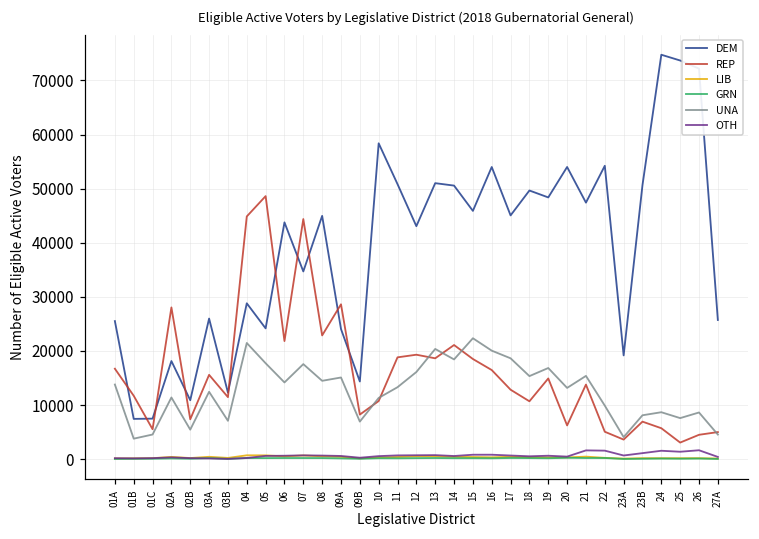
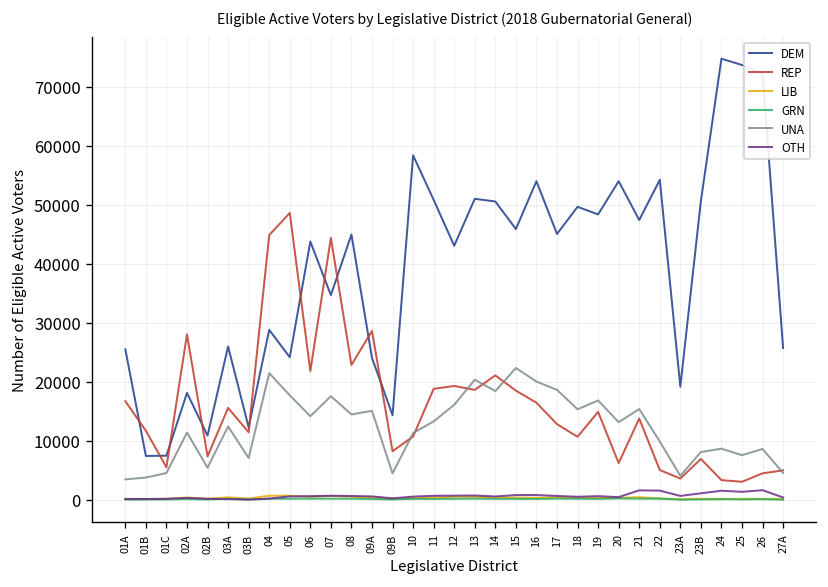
  {
    "DEM": {
      "01A": 26000,
      "01B": 7000,
      "01C": 7000,
      "02A": 18000,
      "02B": 11000,
      "03A": 26000,
      "03B": 12000,
      "04": 29000,
      "05": 24000,
      "06": 44000,
      "07": 35000,
      "08": 45000,
      "09A": 24000,
      "09B": 14000,
      "10": 58000,
      "11": 51000,
      "12": 43000,
      "13": 51000,
      "14": 51000,
      "15": 46000,
      "16": 54000,
      "17": 45000,
      "18": 50000,
      "19": 48000,
      "20": 54000,
      "21": 47000,
      "22": 54000,
      "23A": 19000,
      "23B": 51000,
      "24": 75000,
      "25": 74000,
      "27A": 26000
    },
    "REP": {
      "01A": 17000,
      "01B": 12000,
      "01C": 6000,
      "02A": 28000,
      "02B": 7000,
      "03A": 16000,
      "03B": 11000,
      "04": 45000,
      "05": 49000,
      "06": 22000,
      "07": 44000,
      "08": 23000,
      "09A": 29000,
      "09B": 8000,
      "10": 11000,
      "11": 19000,
      "12": 19000,
      "13": 19000,
      "14": 21000,
      "15": 19000,
      "16": 16000,
      "17": 13000,
      "18": 11000,
      "19": 15000,
      "20": 6000,
      "21": 14000,
      "22": 5000,
      "23B": 7000,
-     "24": 6000,
+     "24": 3000,
      "25": 3000,
      "26": 5000
    },
    "UNA": {
-     "01A": 14000,
+     "01A": 3000,
      "01B": 4000,
      "01C": 5000,
      "02A": 11000,
      "02B": 5000,
      "03A": 12000,
      "03B": 7000,
      "04": 21000,
      "05": 18000,
      "06": 14000,
      "07": 18000,
      "08": 14000,
      "09A": 15000,
-     "09B": 7000,
+     "09B": 4000,
      "10": 11000,
      "11": 13000,
      "12": 16000,
      "13": 20000,
      "14": 18000,
      "15": 22000,
      "16": 20000,
      "17": 19000,
      "18": 15000,
      "19": 17000,
      "20": 13000,
      "21": 15000,
      "22": 10000,
      "23B": 8000,
      "24": 9000,
      "25": 8000,
      "26": 9000
    },
    "OTH": {
      "21": 2000,
      "22": 2000,
      "23A": 1000,
      "23B": 1000,
      "24": 2000,
      "25": 1000,
      "26": 2000
    }
  }
